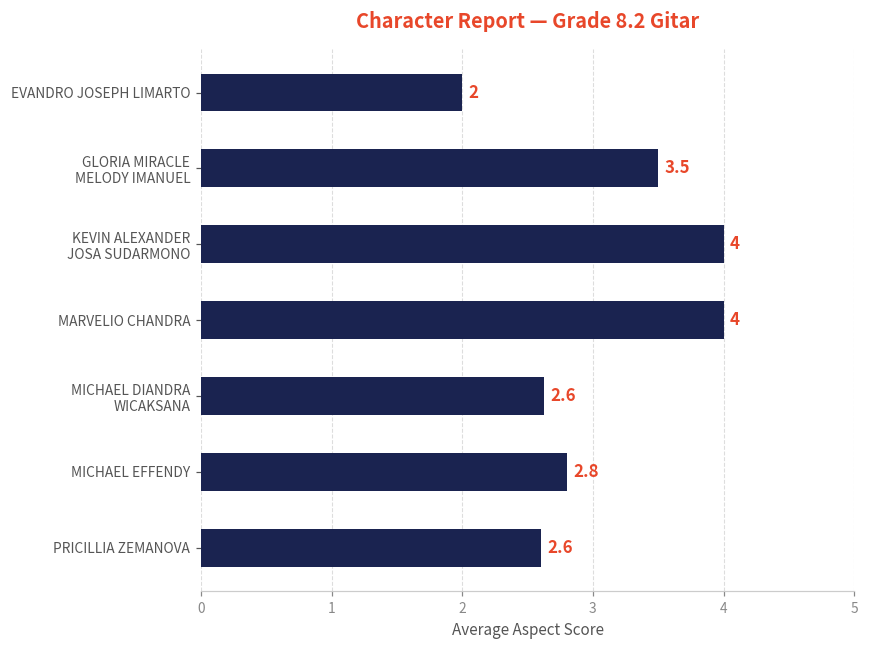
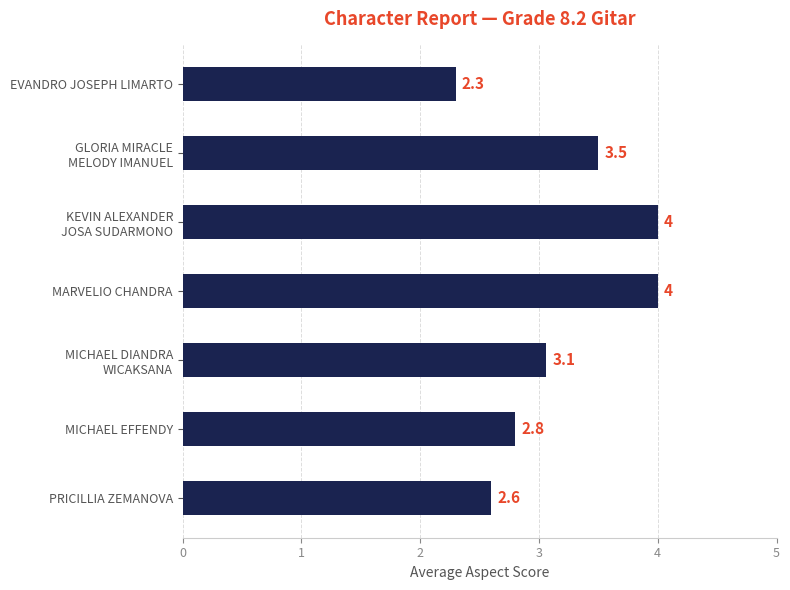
  {
-   "EVANDRO JOSEPH LIMARTO": 2,
+   "EVANDRO JOSEPH LIMARTO": 2.3,
    "GLORIA MIRACLE MELODY IMANUEL": 3.5,
    "KEVIN ALEXANDER JOSA SUDARMONO": 4,
    "MARVELIO CHANDRA": 4,
-   "MICHAEL DIANDRA WICAKSANA": 2.6,
+   "MICHAEL DIANDRA WICAKSANA": 3.1,
    "MICHAEL EFFENDY": 2.8,
    "PRICILLIA ZEMANOVA": 2.6
  }
